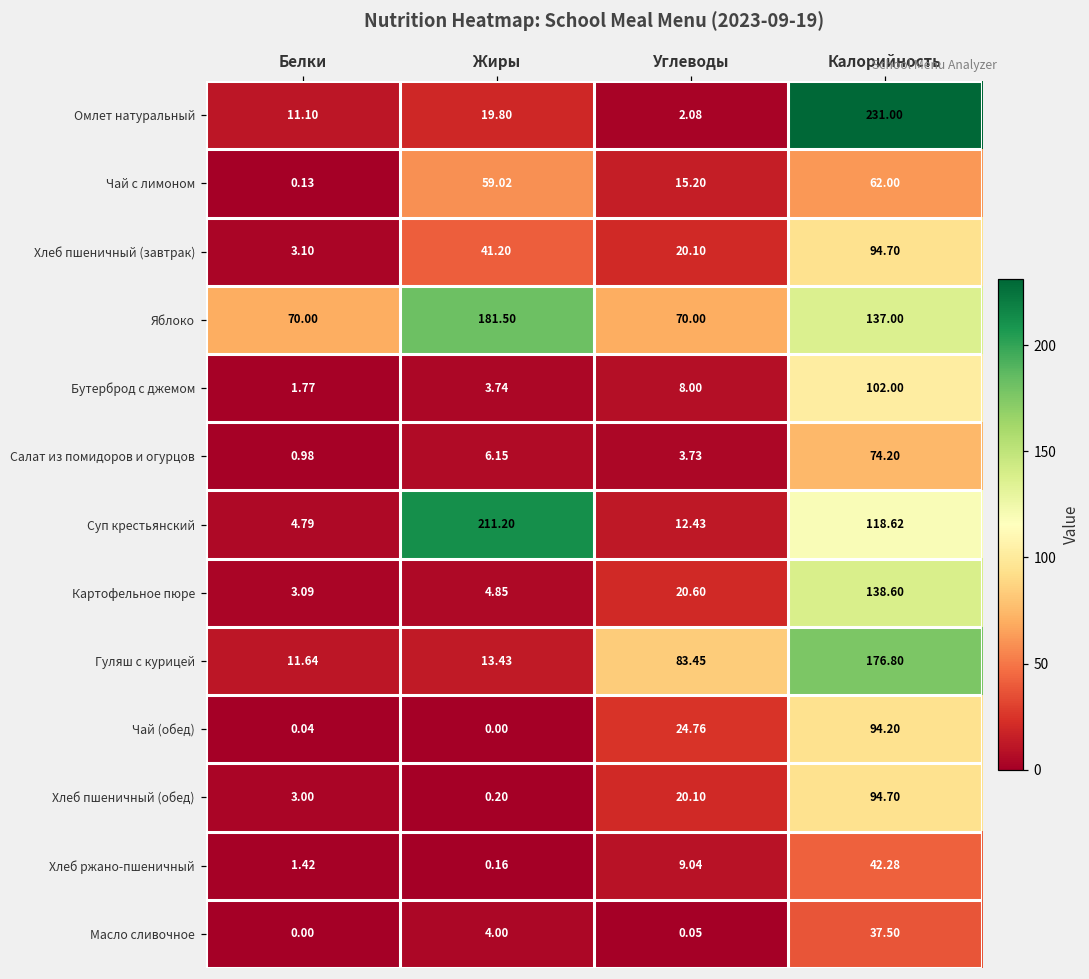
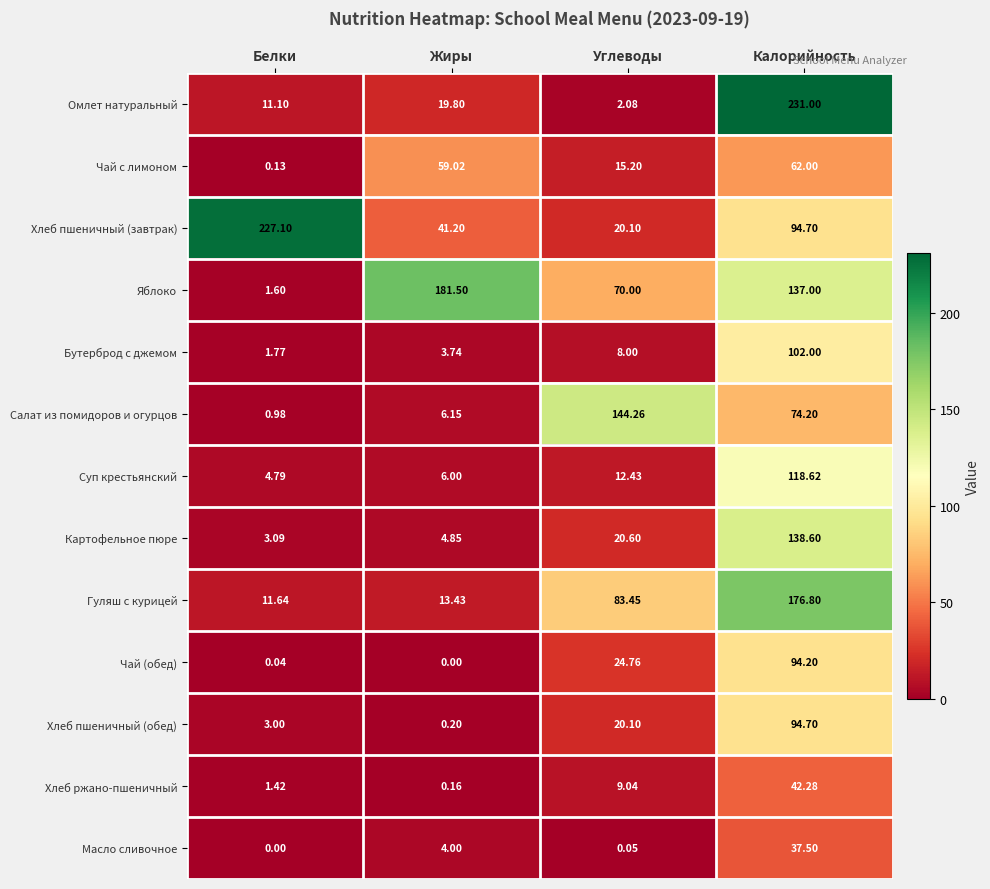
  {
    "Омлет натуральный": {
      "Белки": 11.10,
      "Жиры": 19.80,
      "Углеводы": 2.08,
      "Калорийность": 231.00
    },
    "Чай с лимоном": {
      "Белки": 0.13,
      "Жиры": 59.02,
      "Углеводы": 15.20,
      "Калорийность": 62.00
    },
    "Хлеб пшеничный (завтрак)": {
-     "Белки": 3.10,
+     "Белки": 227.10,
      "Жиры": 41.20,
      "Углеводы": 20.10,
      "Калорийность": 94.70
    },
    "Яблоко": {
-     "Белки": 70.00,
+     "Белки": 1.60,
      "Жиры": 181.50,
      "Углеводы": 70.00,
      "Калорийность": 137.00
    },
    "Бутерброд с джемом": {
      "Белки": 1.77,
      "Жиры": 3.74,
      "Углеводы": 8.00,
      "Калорийность": 102.00
    },
    "Салат из помидоров и огурцов": {
      "Белки": 0.98,
      "Жиры": 6.15,
-     "Углеводы": 3.73,
+     "Углеводы": 144.26,
      "Калорийность": 74.20
    },
    "Суп крестьянский": {
      "Белки": 4.79,
-     "Жиры": 211.20,
+     "Жиры": 6.00,
      "Углеводы": 12.43,
      "Калорийность": 118.62
    },
    "Картофельное пюре": {
      "Белки": 3.09,
      "Жиры": 4.85,
      "Углеводы": 20.60,
      "Калорийность": 138.60
    },
    "Гуляш с курицей": {
      "Белки": 11.64,
      "Жиры": 13.43,
      "Углеводы": 83.45,
      "Калорийность": 176.80
    },
    "Чай (обед)": {
      "Белки": 0.04,
      "Жиры": 0.00,
      "Углеводы": 24.76,
      "Калорийность": 94.20
    },
    "Хлеб пшеничный (обед)": {
      "Белки": 3.00,
      "Жиры": 0.20,
      "Углеводы": 20.10,
      "Калорийность": 94.70
    },
    "Хлеб ржано-пшеничный": {
      "Белки": 1.42,
      "Жиры": 0.16,
      "Углеводы": 9.04,
      "Калорийность": 42.28
    },
    "Масло сливочное": {
      "Белки": 0.00,
      "Жиры": 4.00,
      "Углеводы": 0.05,
      "Калорийность": 37.50
    }
  }
